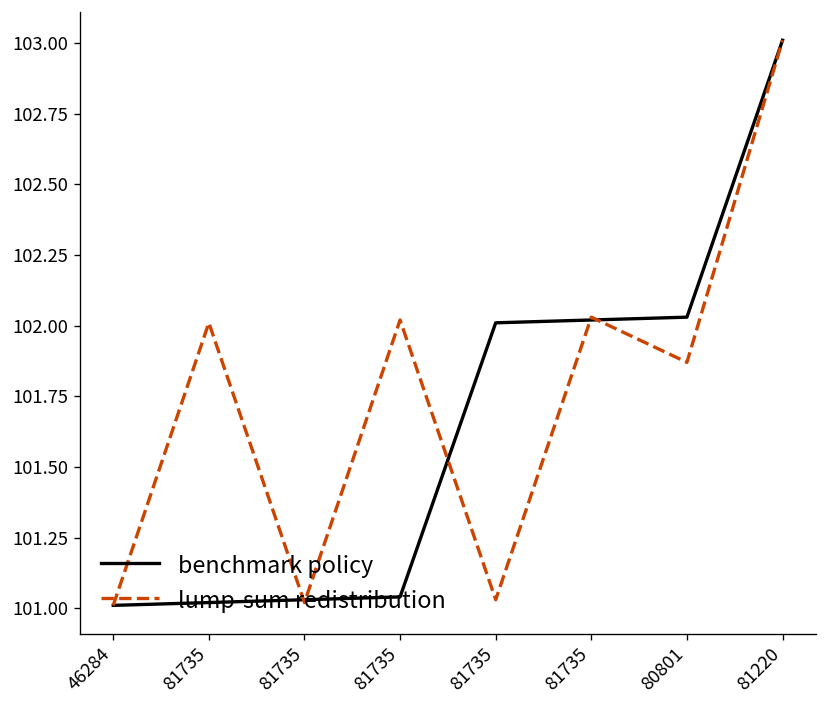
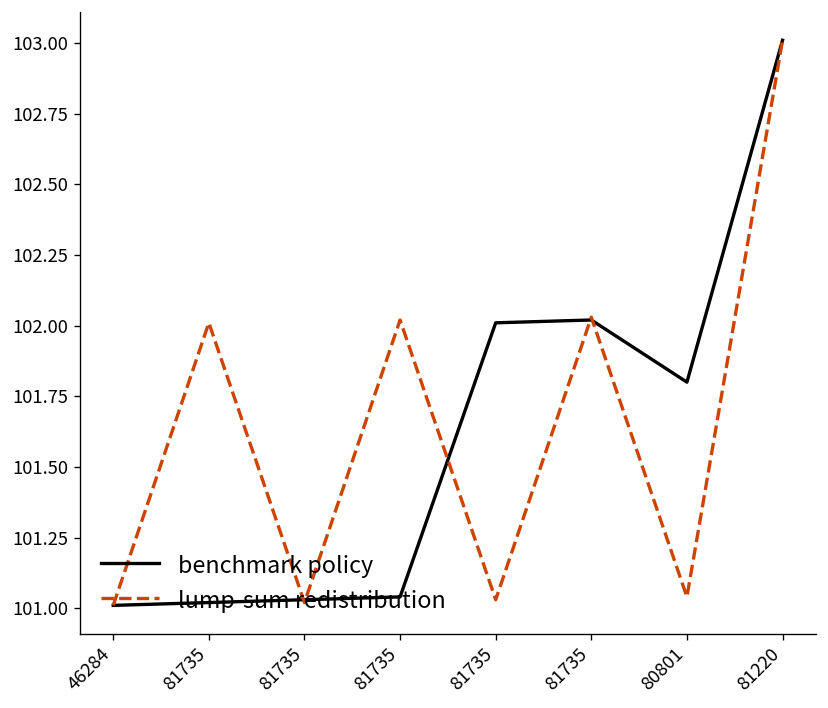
  {
    "benchmark policy": {
-     "80801": 102.03
+     "80801": 101.80
    },
    "lump-sum redistribution": {
-     "80801": 101.87
+     "80801": 101.04
    }
  }
